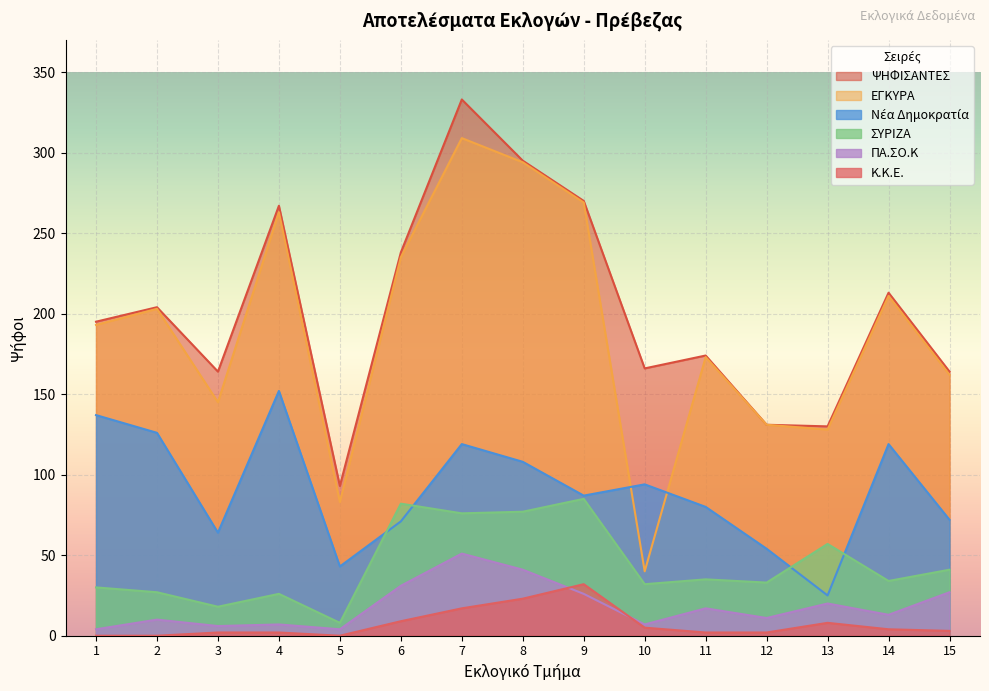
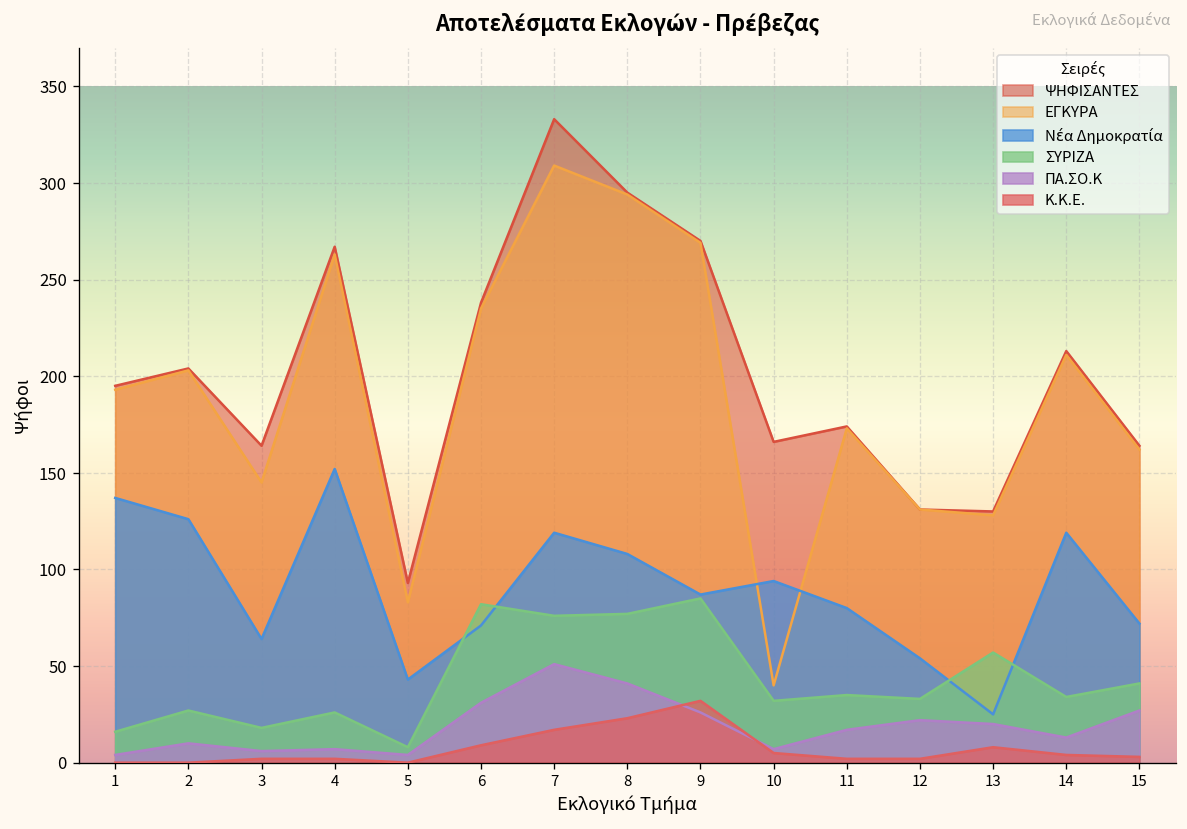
  {
    "ΕΓΚΥΡΑ": {
      "1": 193,
      "3": 145,
      "4": 263,
      "5": 83,
      "6": 235,
      "7": 309,
      "10": 40,
      "13": 128,
      "14": 211,
      "15": 162
    },
    "Νέα Δημοκρατία": {
      "1": 137,
      "2": 126,
      "3": 64,
      "4": 152,
      "5": 43,
      "6": 71,
      "7": 119,
      "8": 108,
      "9": 87,
      "10": 94,
      "11": 80,
      "12": 54,
      "13": 25,
      "14": 119,
      "15": 72
    },
    "ΣΥΡΙΖΑ": {
-     "1": 30,
+     "1": 16,
      "2": 27,
      "3": 18,
      "4": 26,
      "5": 8,
      "6": 82,
      "7": 76,
      "8": 77,
      "9": 85,
      "10": 32,
      "11": 35,
      "12": 33,
      "13": 57,
      "14": 34,
      "15": 41
    },
    "ΠΑ.ΣΟ.Κ": {
      "1": 4,
      "2": 10,
      "3": 6,
      "4": 7,
      "5": 4,
      "6": 31,
      "7": 51,
      "8": 41,
      "9": 26,
      "10": 7,
      "11": 17,
-     "12": 11,
+     "12": 22,
      "13": 20,
      "14": 13,
      "15": 27
    }
  }
